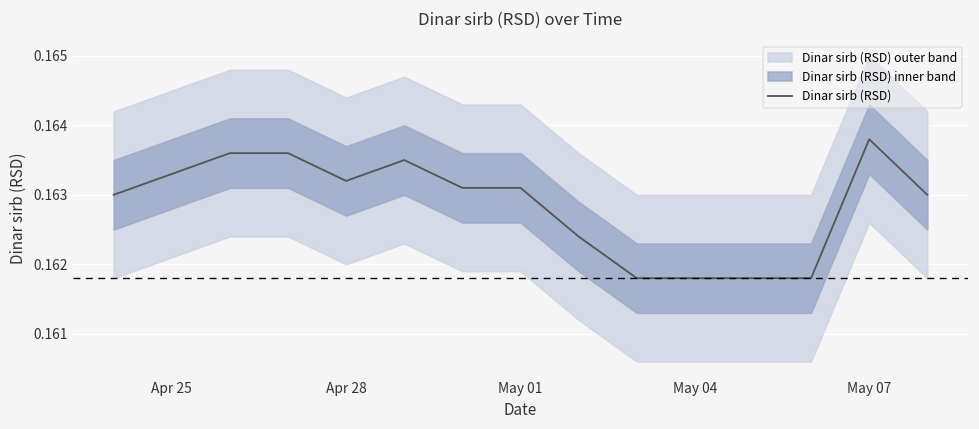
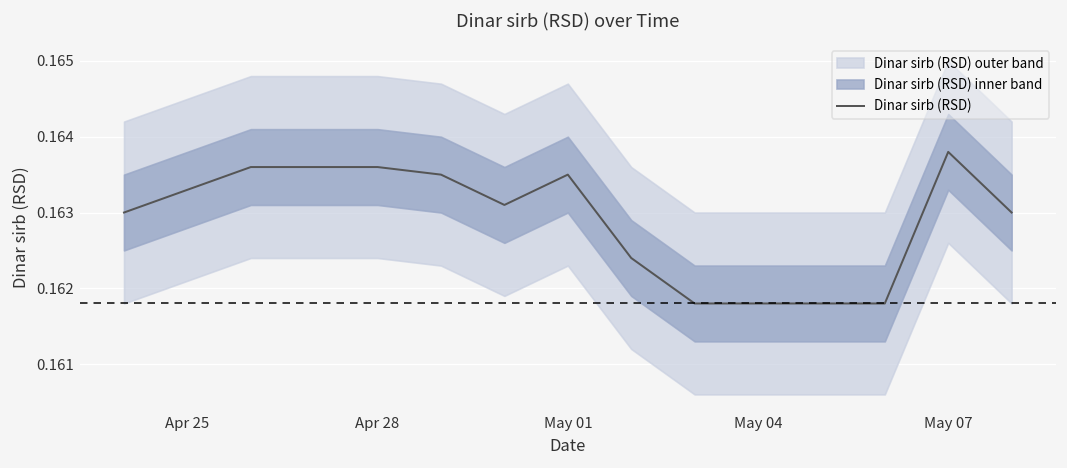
  {
    "Dinar sirb (RSD)": {
      "Apr 25": 0.1633,
-     "Apr 28": 0.1632,
-     "May 01": 0.1631,
+     "Apr 28": 0.1636,
+     "May 01": 0.1635,
      "May 04": 0.1618,
      "May 07": 0.1638
    }
  }
